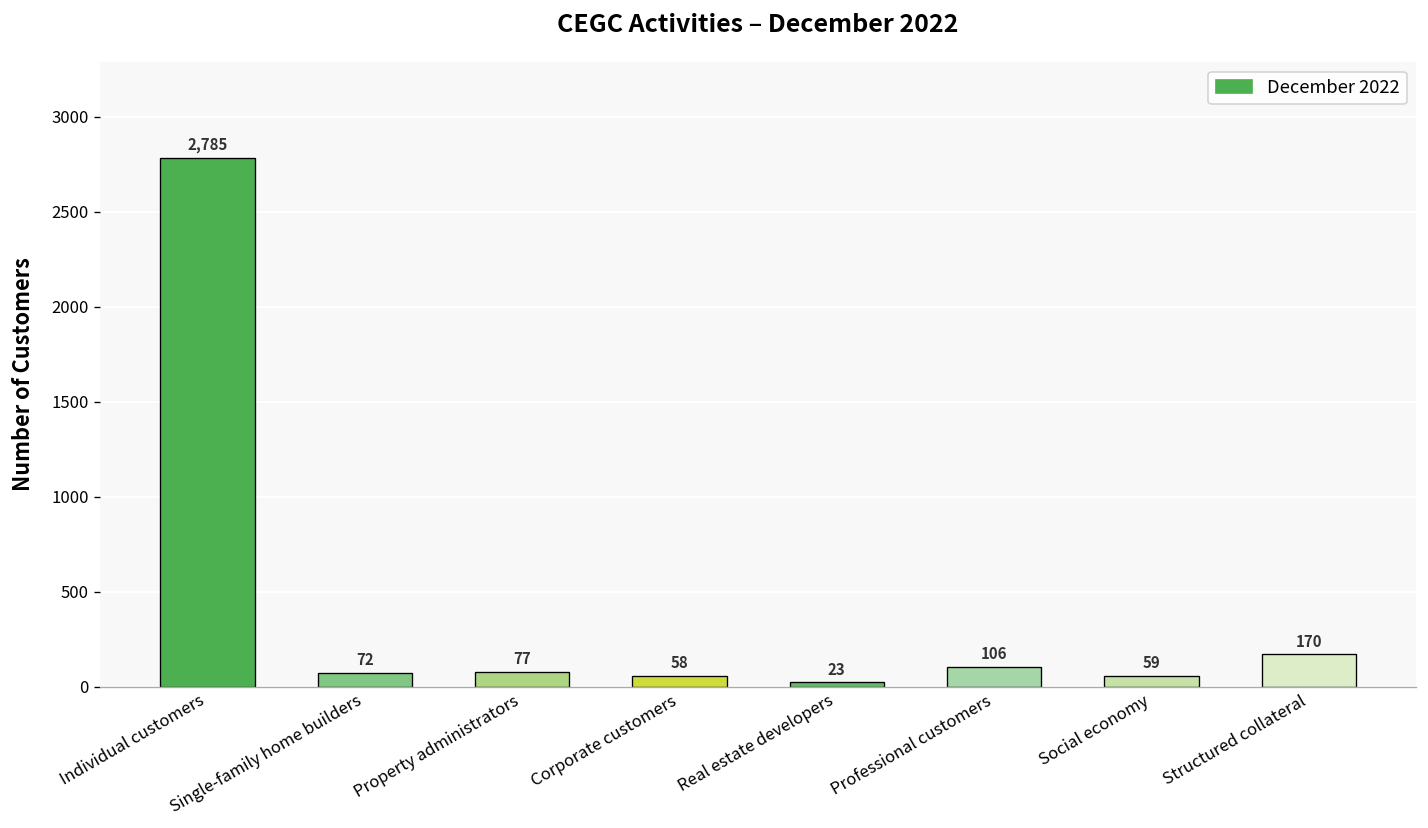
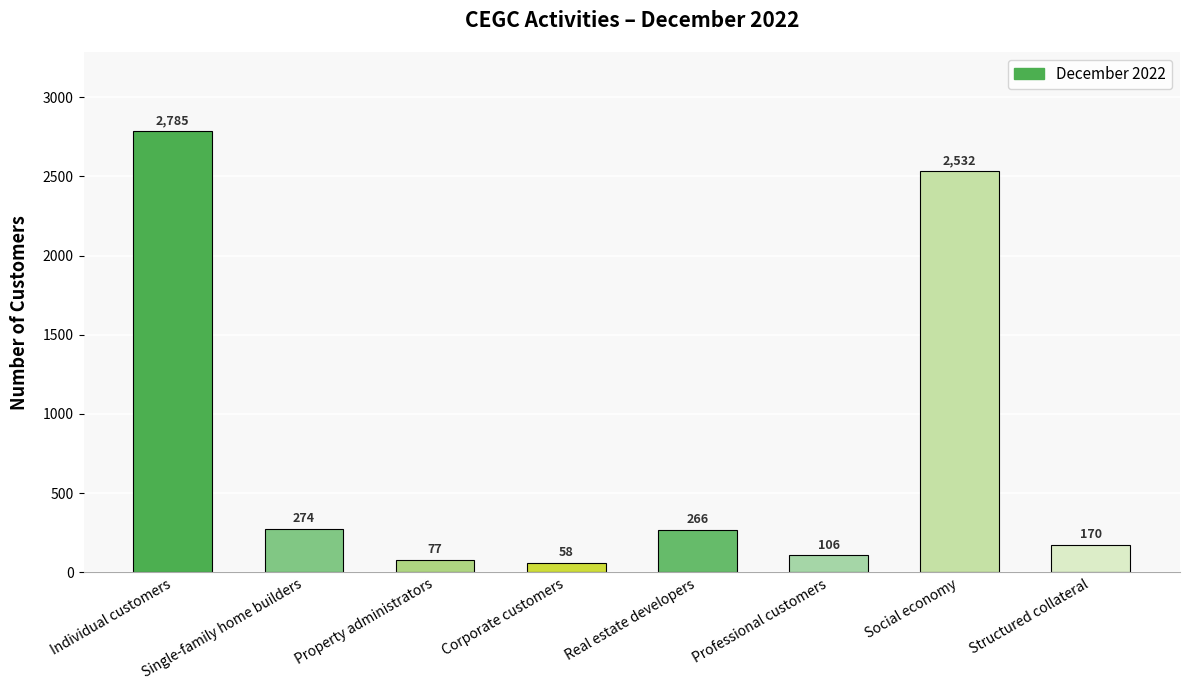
  {
    "Individual customers": "2,785",
-   "Single-family home builders": "72",
+   "Single-family home builders": "274",
    "Property administrators": "77",
    "Corporate customers": "58",
-   "Real estate developers": "23",
+   "Real estate developers": "266",
    "Professional customers": "106",
-   "Social economy": "59",
+   "Social economy": "2,532",
    "Structured collateral": "170"
  }
